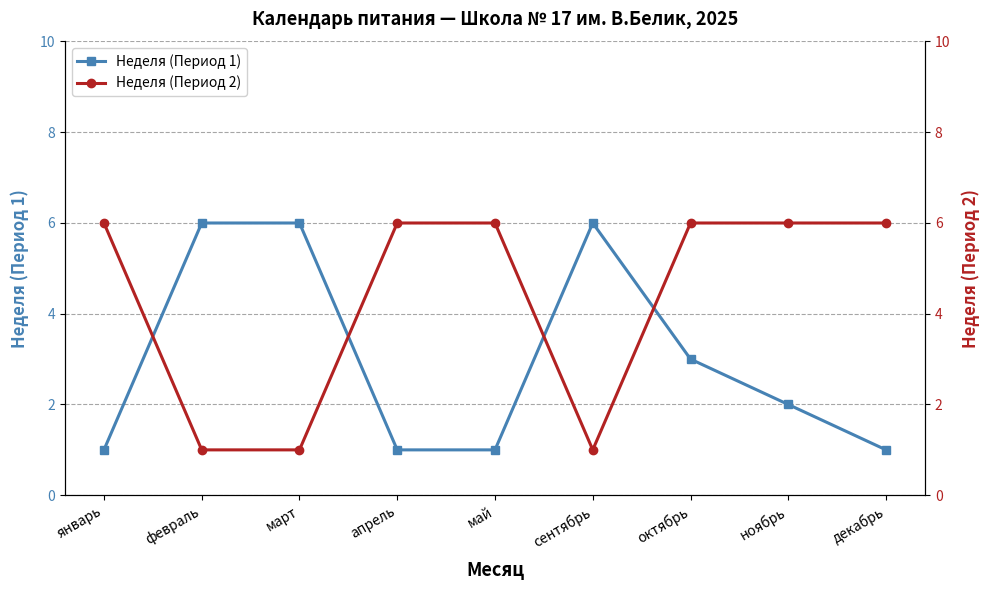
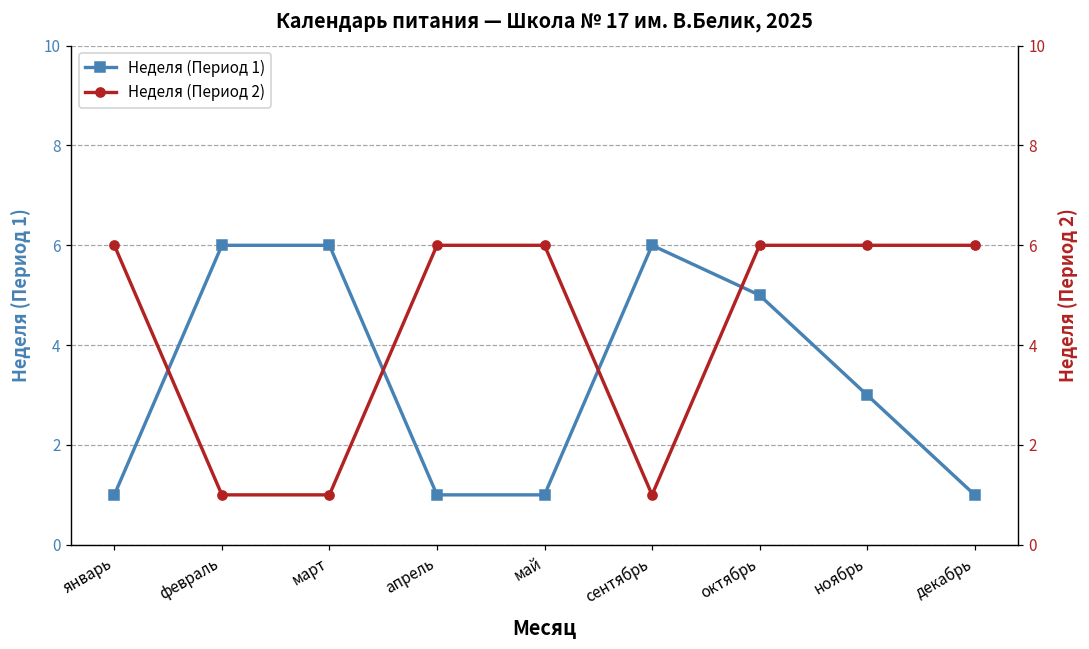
  {
    "Неделя (Период 1)": {
      "январь": 1,
      "февраль": 6,
      "март": 6,
      "апрель": 1,
      "май": 1,
      "сентябрь": 6,
-     "октябрь": 3,
-     "ноябрь": 2,
+     "октябрь": 5,
+     "ноябрь": 3,
      "декабрь": 1
    },
    "Неделя (Период 2)": {
      "январь": 6.0,
      "февраль": 1.0,
      "март": 1.0,
      "апрель": 6.0,
      "май": 6.0,
      "сентябрь": 1.0,
      "октябрь": 6.0,
      "ноябрь": 6.0,
      "декабрь": 6.0
    }
  }
